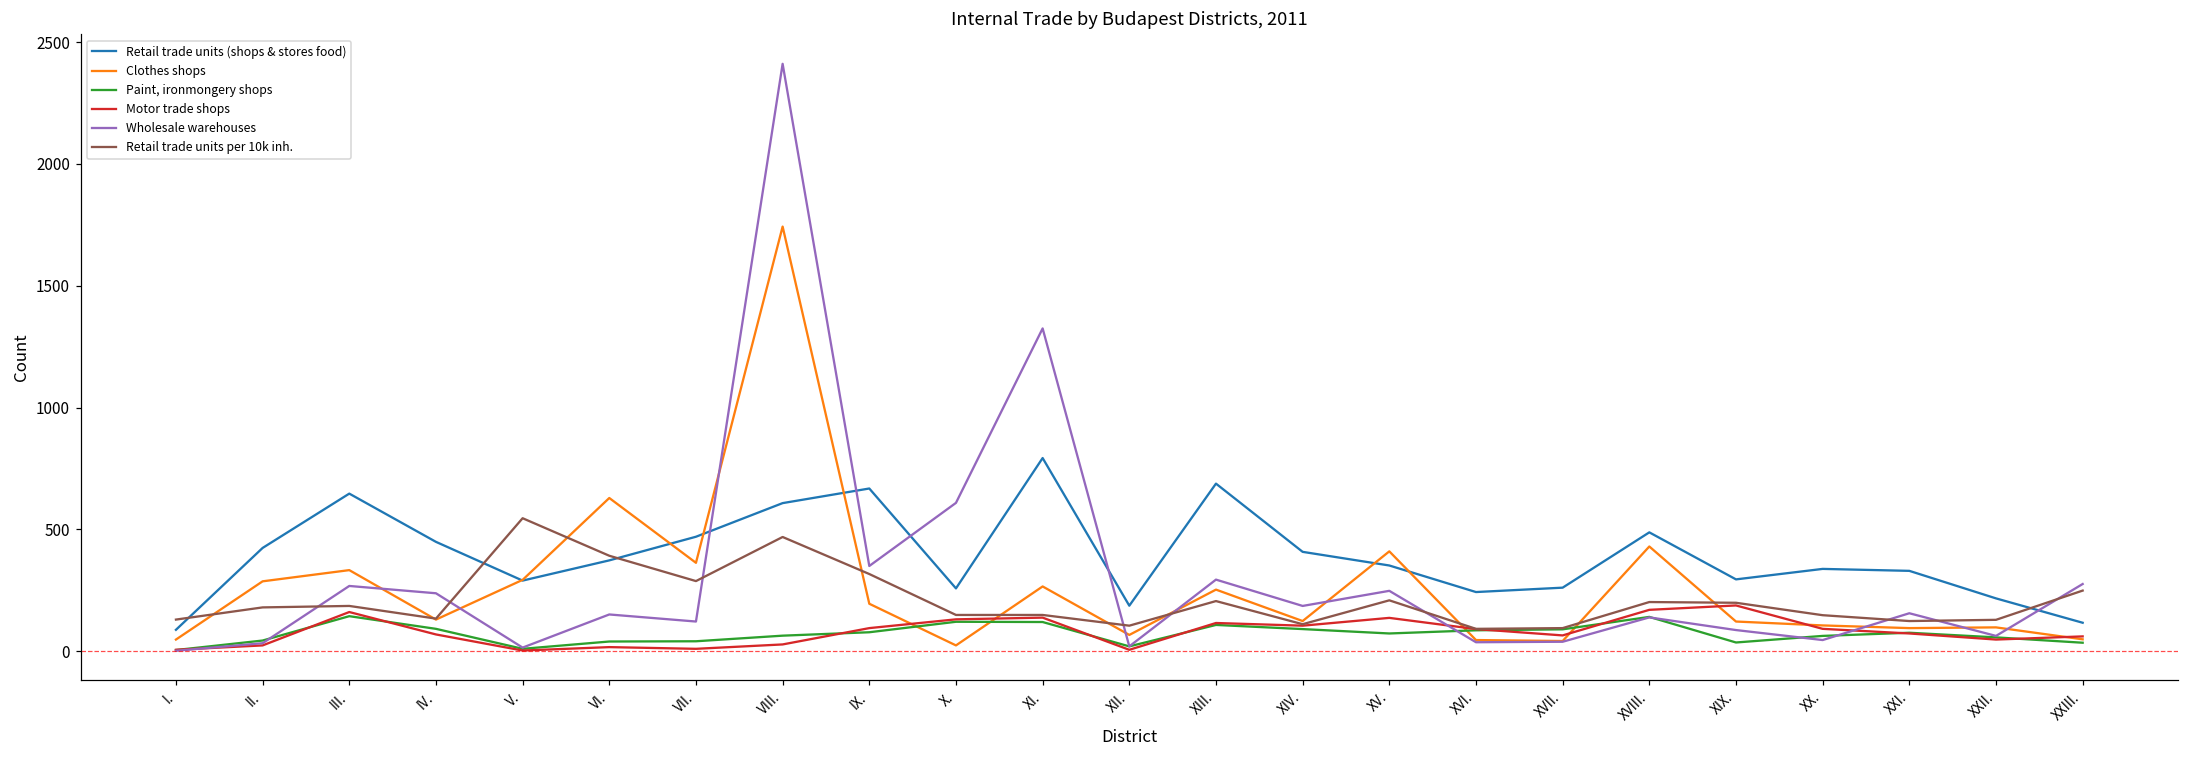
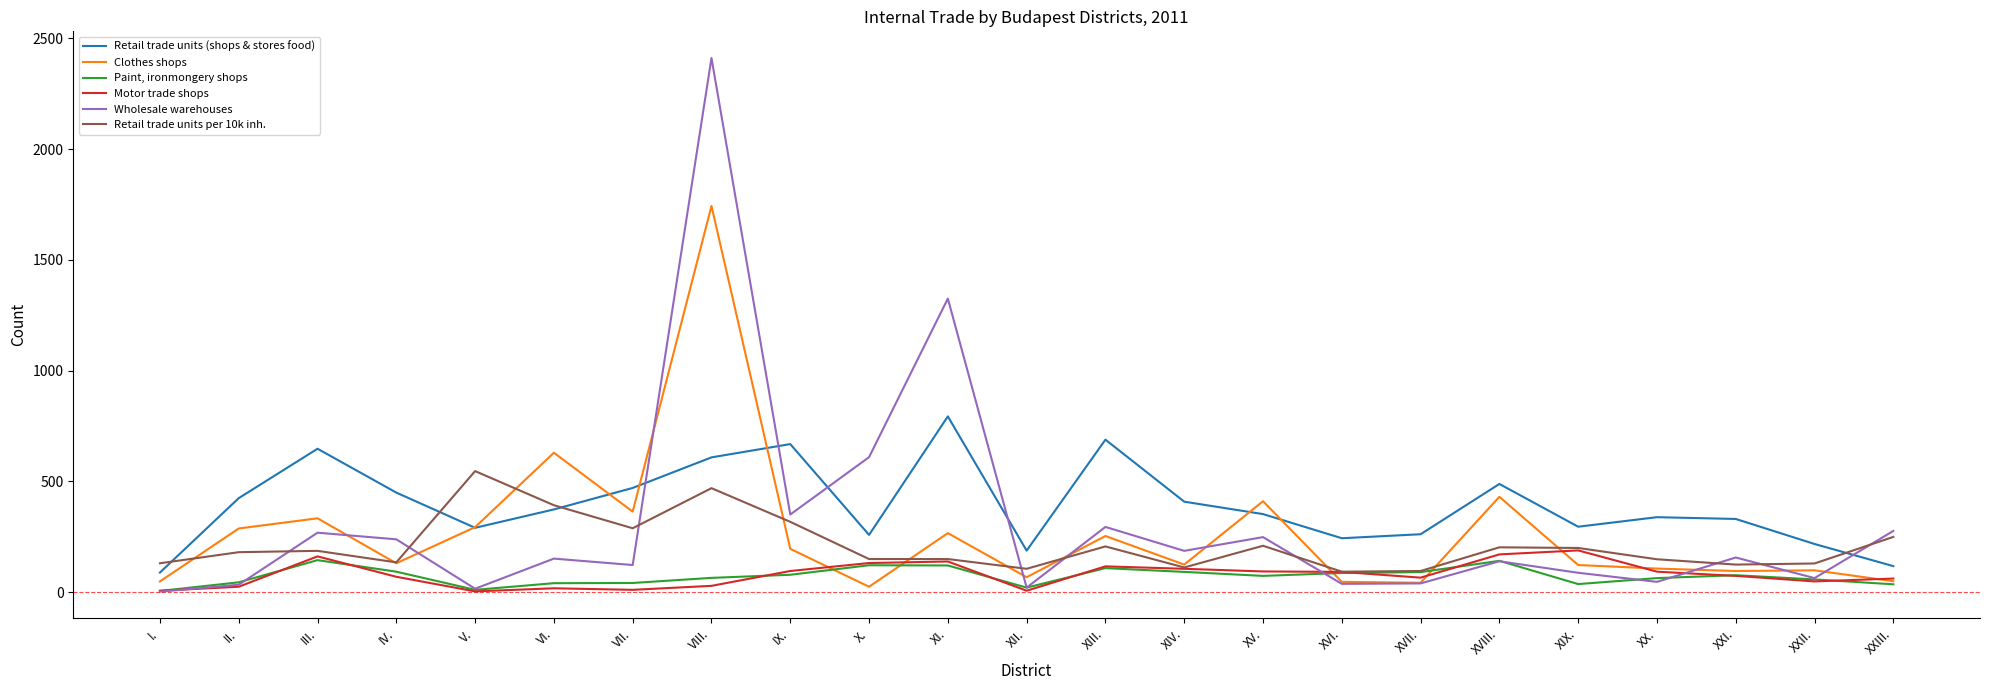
  {
    "Retail trade units (shops & stores food)": {
      "I.": 90,
      "II.": 420,
      "III.": 650,
      "IV.": 450,
      "VI.": 370,
      "VII.": 470,
      "VIII.": 610,
      "IX.": 670,
      "X.": 260,
      "XI.": 790,
      "XII.": 190,
      "XIII.": 690,
      "XIV.": 410,
      "XV.": 350,
      "XVI.": 240,
      "XVII.": 260,
      "XVIII.": 490,
      "XIX.": 300,
      "XX.": 340,
      "XXI.": 330,
      "XXII.": 220,
      "XXIII.": 120
    },
    "Clothes shops": {
      "I.": 50,
      "II.": 290,
      "III.": 330,
      "VI.": 630,
      "VII.": 360,
      "VIII.": 1740,
      "IX.": 200,
      "X.": 20,
      "XI.": 270,
      "XII.": 70,
      "XIII.": 250,
      "XIV.": 120,
      "XV.": 410,
      "XVIII.": 430,
      "XIX.": 120,
      "XX.": 110,
      "XXI.": 100,
      "XXII.": 100,
      "XXIII.": 50
    },
    "Paint, ironmongery shops": {
      "III.": 140,
      "IV.": 90,
      "VI.": 40,
      "VII.": 40,
      "VIII.": 60,
      "IX.": 80,
      "XI.": 120,
      "XIV.": 90,
      "XV.": 70,
      "XIX.": 40,
      "XX.": 60,
      "XXIII.": 40
    },
    "Motor trade shops": {
      "III.": 160,
      "IV.": 70,
      "VI.": 20,
      "VII.": 10,
      "VIII.": 30,
      "IX.": 100,
      "XII.": 10,
-     "XV.": 140,
+     "XV.": 90,
      "XVII.": 70,
      "XVIII.": 170,
      "XX.": 90,
      "XXIII.": 60
    },
    "Wholesale warehouses": {
      "III.": 270,
      "IV.": 240,
      "VI.": 150,
      "VII.": 120,
      "VIII.": 2410,
      "IX.": 350,
      "X.": 610,
      "XI.": 1330,
      "XIII.": 290,
      "XIV.": 190,
      "XV.": 250,
      "XIX.": 90,
      "XX.": 50,
      "XXI.": 160,
      "XXIII.": 280
    },
    "Retail trade units per 10k inh.": {
      "I.": 130,
      "II.": 180,
      "III.": 190,
      "V.": 550,
      "VI.": 390,
      "VII.": 290,
      "VIII.": 470,
      "IX.": 320,
      "X.": 150,
      "XII.": 110,
      "XIII.": 210,
      "XV.": 210,
      "XVIII.": 200,
      "XX.": 150,
      "XXI.": 120,
      "XXII.": 130,
      "XXIII.": 250
    }
  }
